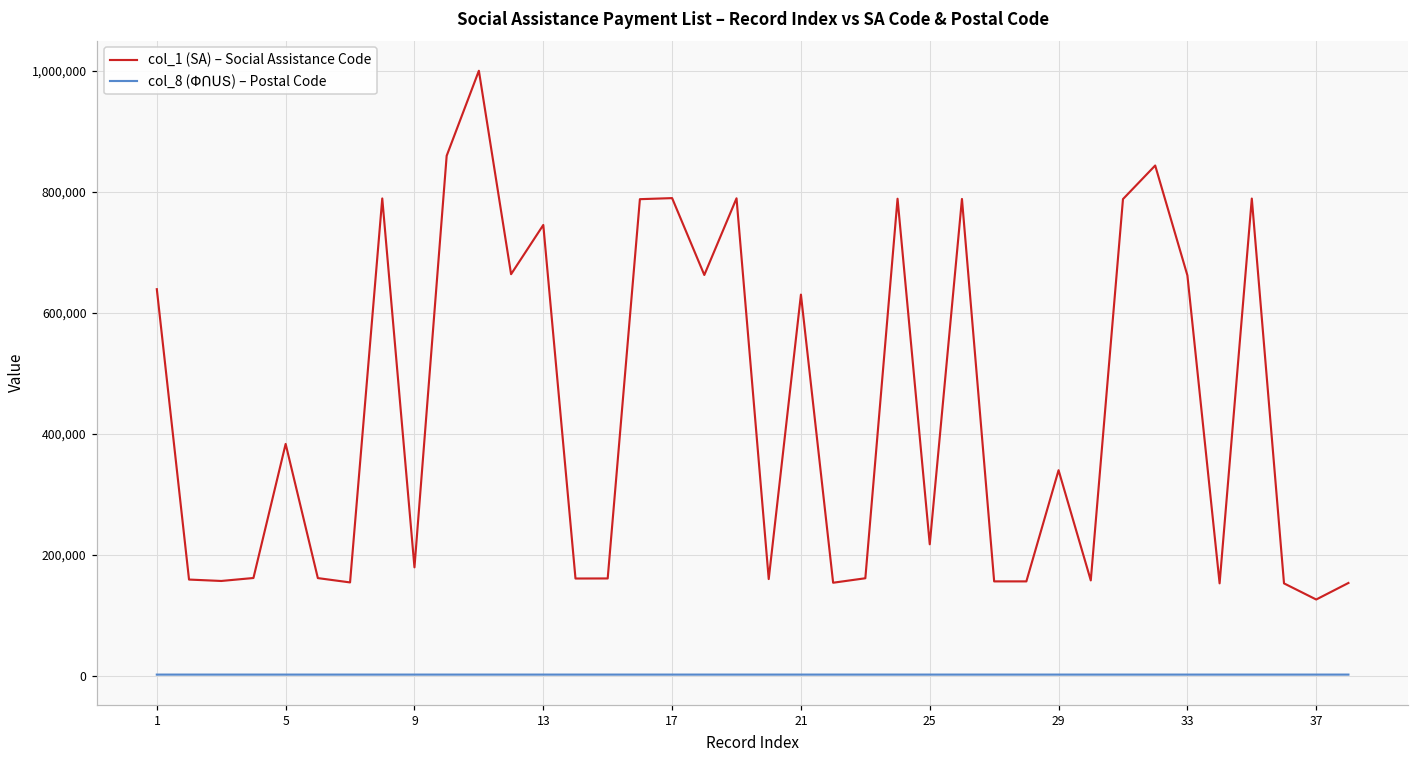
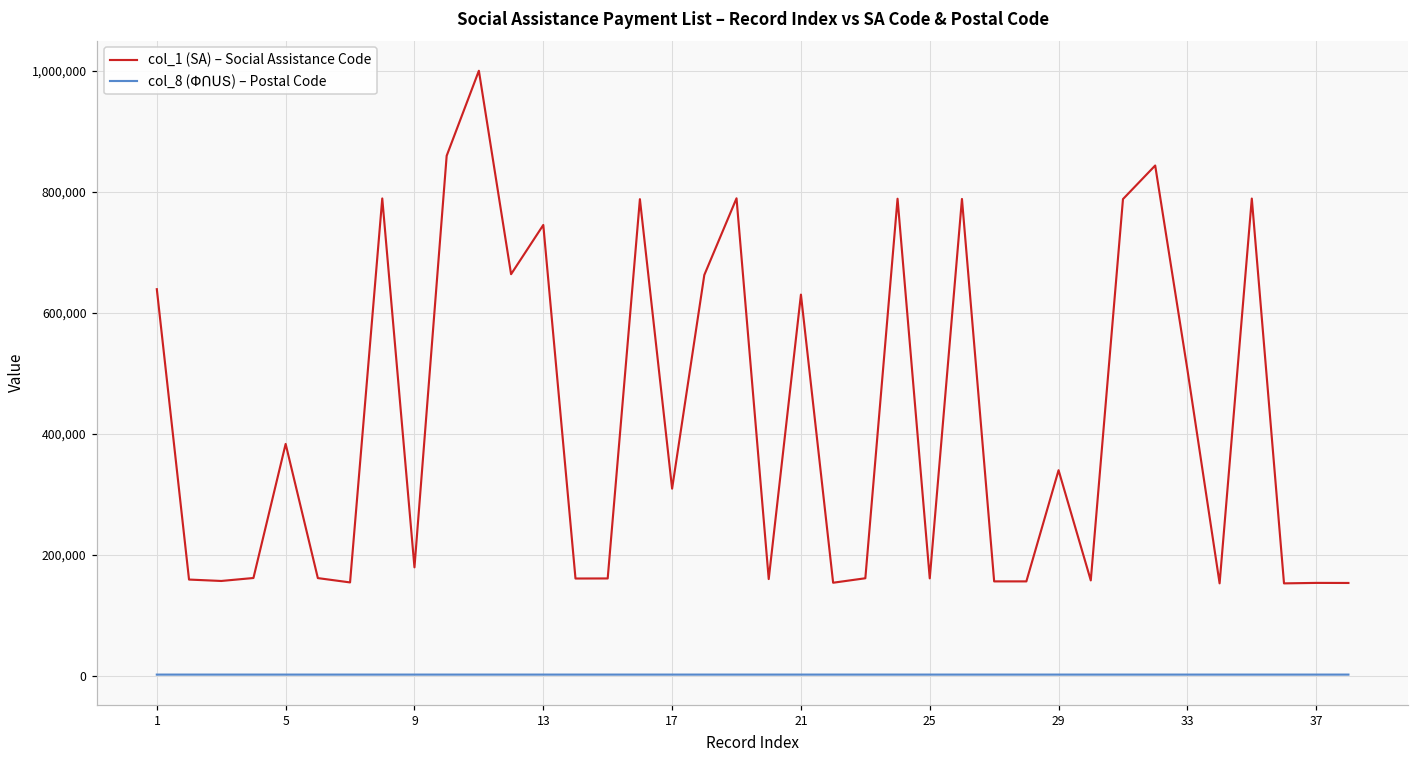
  {
    "col_1 (SA) – Social Assistance Code": {
      "1": "640,000",
      "5": "380,000",
      "9": "180,000",
      "13": "750,000",
-     "17": "790,000",
+     "17": "310,000",
      "21": "630,000",
-     "25": "220,000",
+     "25": "160,000",
      "29": "340,000",
-     "33": "660,000",
-     "37": "130,000"
+     "33": "510,000",
+     "37": "150,000"
    },
    "col_8 (ՓՈՍՏ) – Postal Code": {
      "1": "0",
      "5": "0",
      "9": "0",
      "13": "0",
      "17": "0",
      "21": "0",
      "25": "0",
      "29": "0",
      "33": "0",
      "37": "0"
    }
  }
